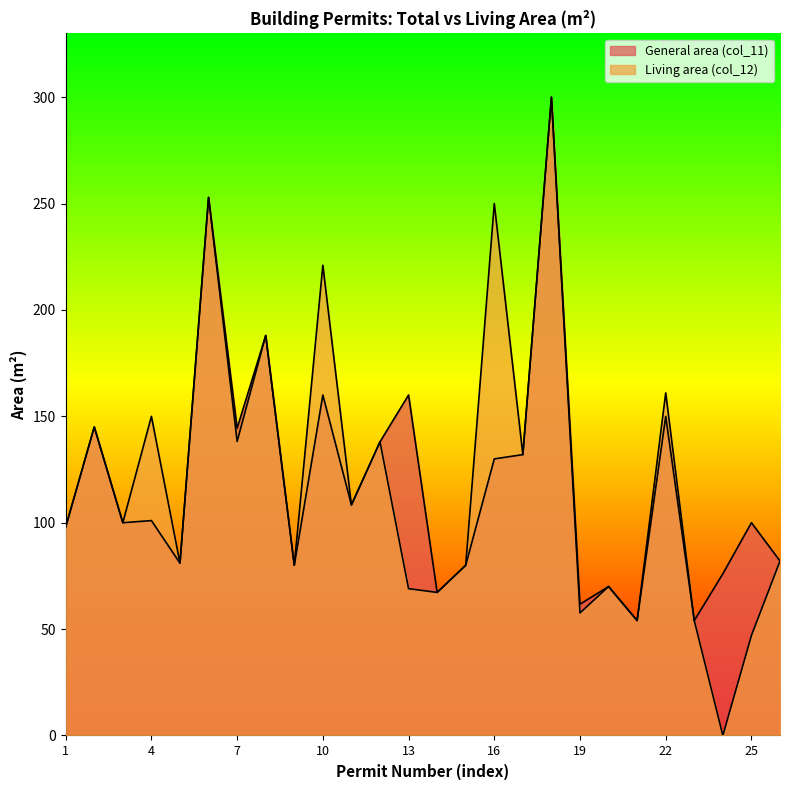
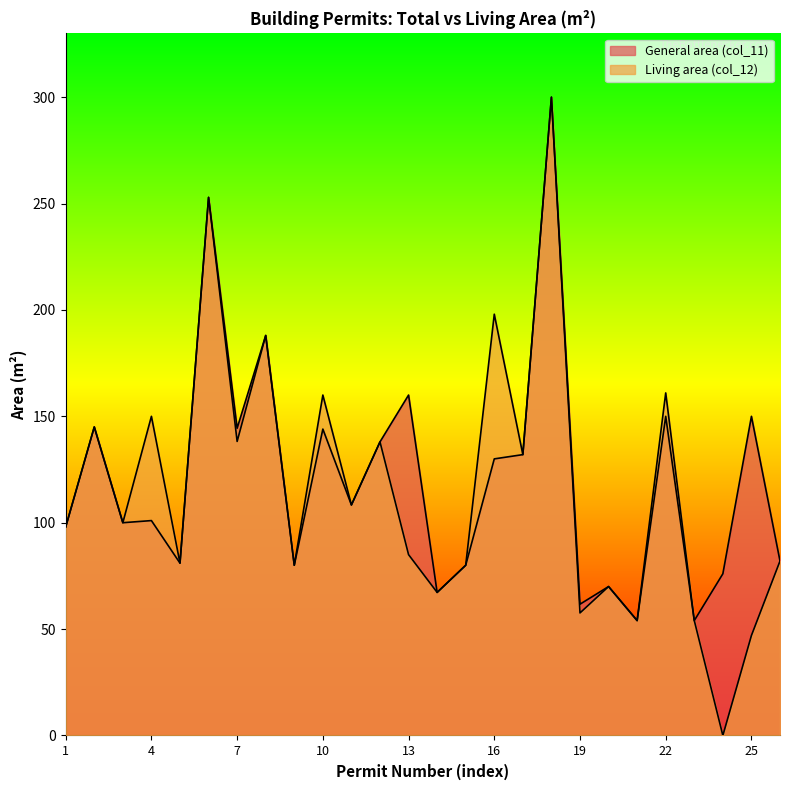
  {
    "General area (col_11)": {
      "4": 101,
      "7": 144,
-     "10": 160,
+     "10": 144,
      "13": 160,
      "16": 130,
      "19": 62,
      "22": 150,
-     "25": 100
+     "25": 150
    },
    "Living area (col_12)": {
      "4": 150,
      "7": 138,
-     "10": 221,
-     "13": 69,
-     "16": 250,
+     "10": 160,
+     "13": 85,
+     "16": 198,
      "19": 58,
      "22": 161,
      "25": 47
    }
  }
